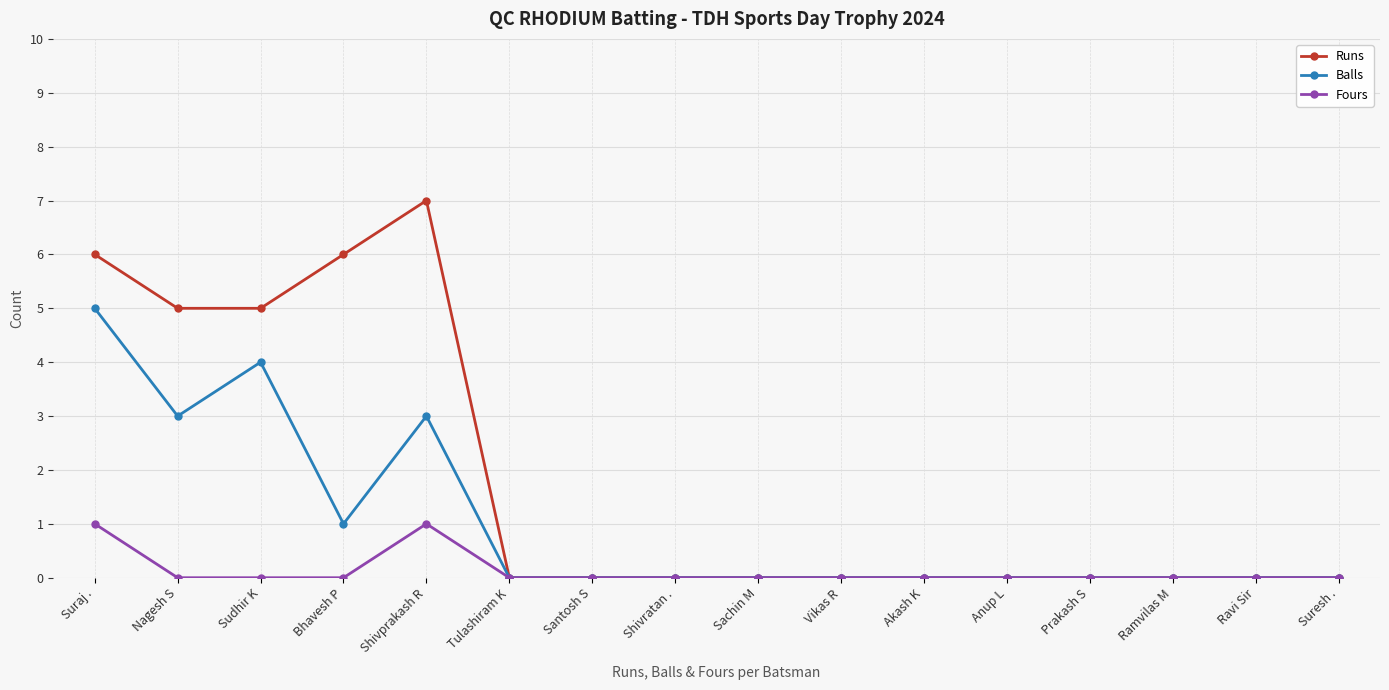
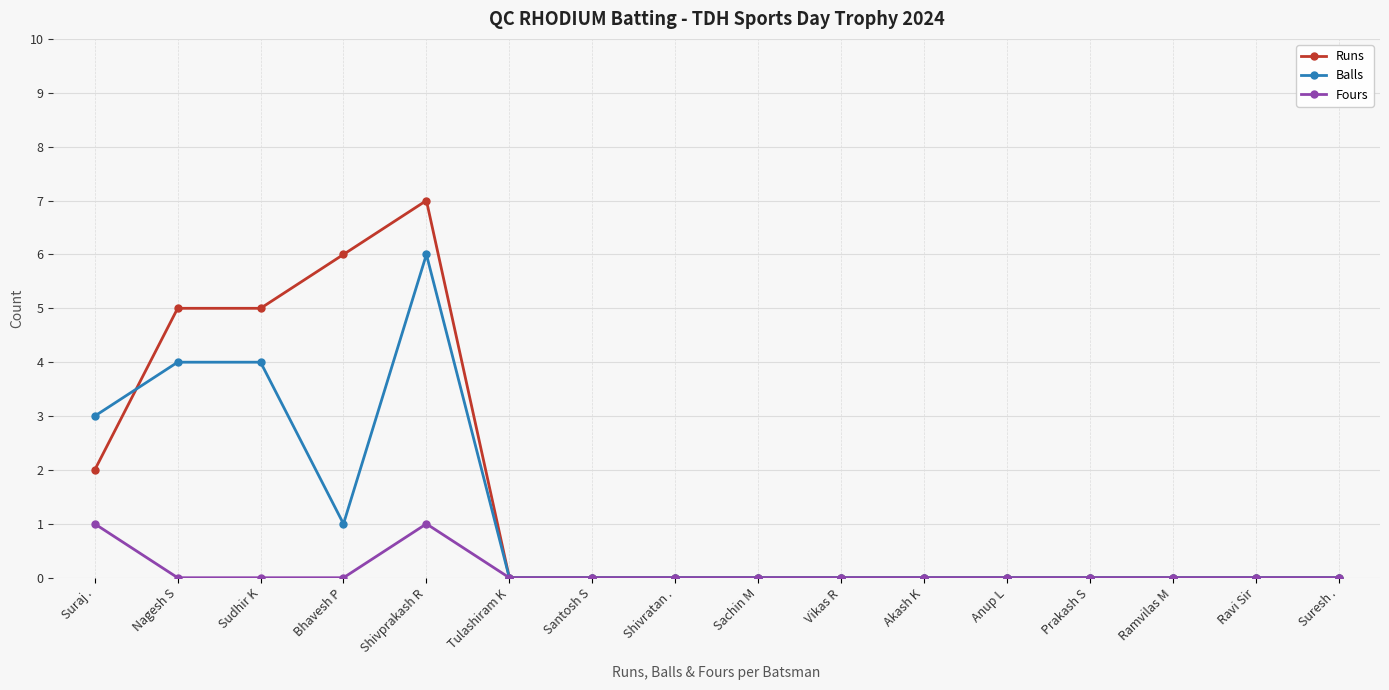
  {
    "Runs": {
-     "Suraj .": 6,
+     "Suraj .": 2,
      "Nagesh S": 5,
      "Sudhir K": 5,
      "Bhavesh P": 6,
      "Shivprakash R": 7
    },
    "Balls": {
-     "Suraj .": 5,
-     "Nagesh S": 3,
+     "Suraj .": 3,
+     "Nagesh S": 4,
      "Sudhir K": 4,
      "Bhavesh P": 1,
-     "Shivprakash R": 3
+     "Shivprakash R": 6
    },
    "Fours": {
      "Suraj .": 1,
      "Nagesh S": 0,
      "Sudhir K": 0,
      "Bhavesh P": 0,
      "Shivprakash R": 1
    }
  }
